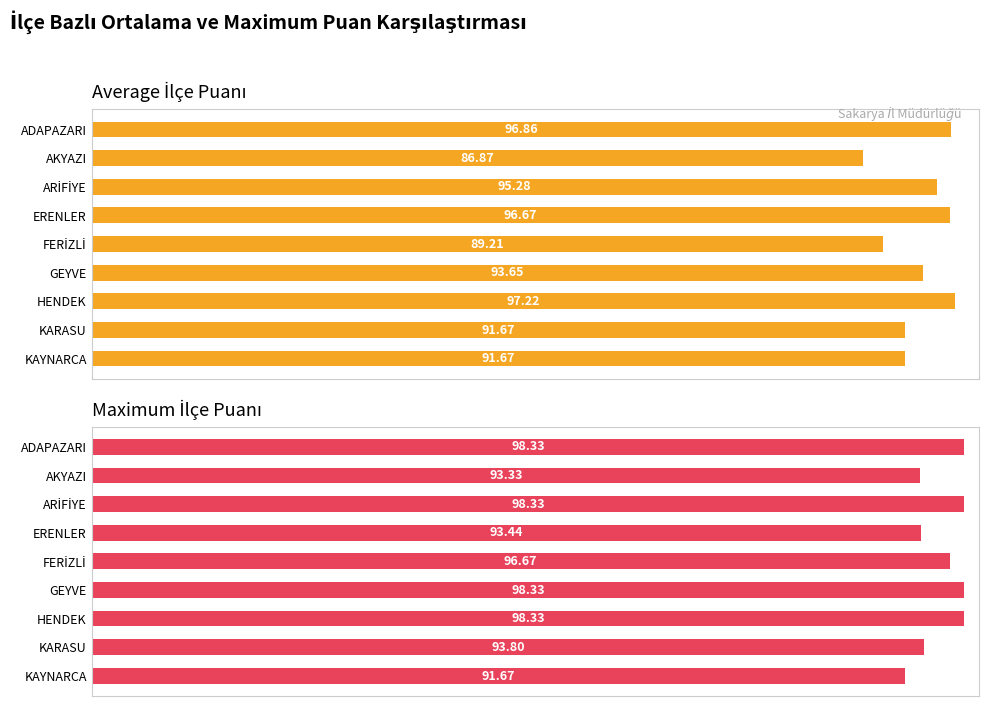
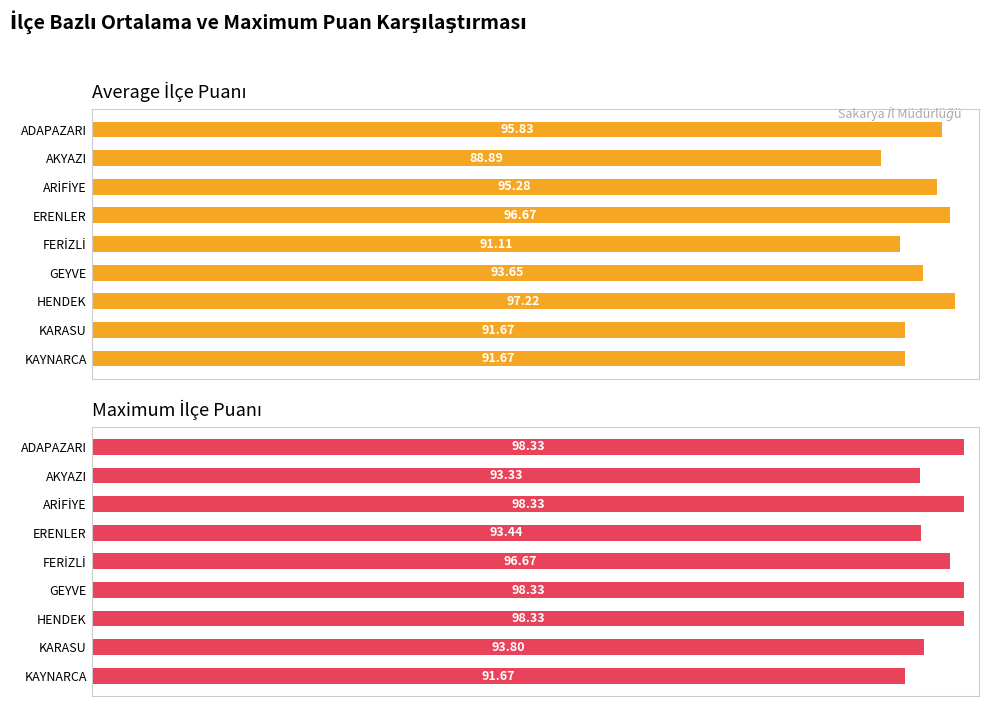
  {
    "Average İlçe Puanı": {
-     "ADAPAZARI": 96.86,
-     "AKYAZI": 86.87,
+     "ADAPAZARI": 95.83,
+     "AKYAZI": 88.89,
      "ARİFİYE": 95.28,
      "ERENLER": 96.67,
-     "FERİZLİ": 89.21,
+     "FERİZLİ": 91.11,
      "GEYVE": 93.65,
      "HENDEK": 97.22,
      "KARASU": 91.67,
      "KAYNARCA": 91.67
    },
    "Maximum İlçe Puanı": {
      "ADAPAZARI": 98.33,
      "AKYAZI": 93.33,
      "ARİFİYE": 98.33,
      "ERENLER": 93.44,
      "FERİZLİ": 96.67,
      "GEYVE": 98.33,
      "HENDEK": 98.33,
      "KARASU": 93.80,
      "KAYNARCA": 91.67
    }
  }
